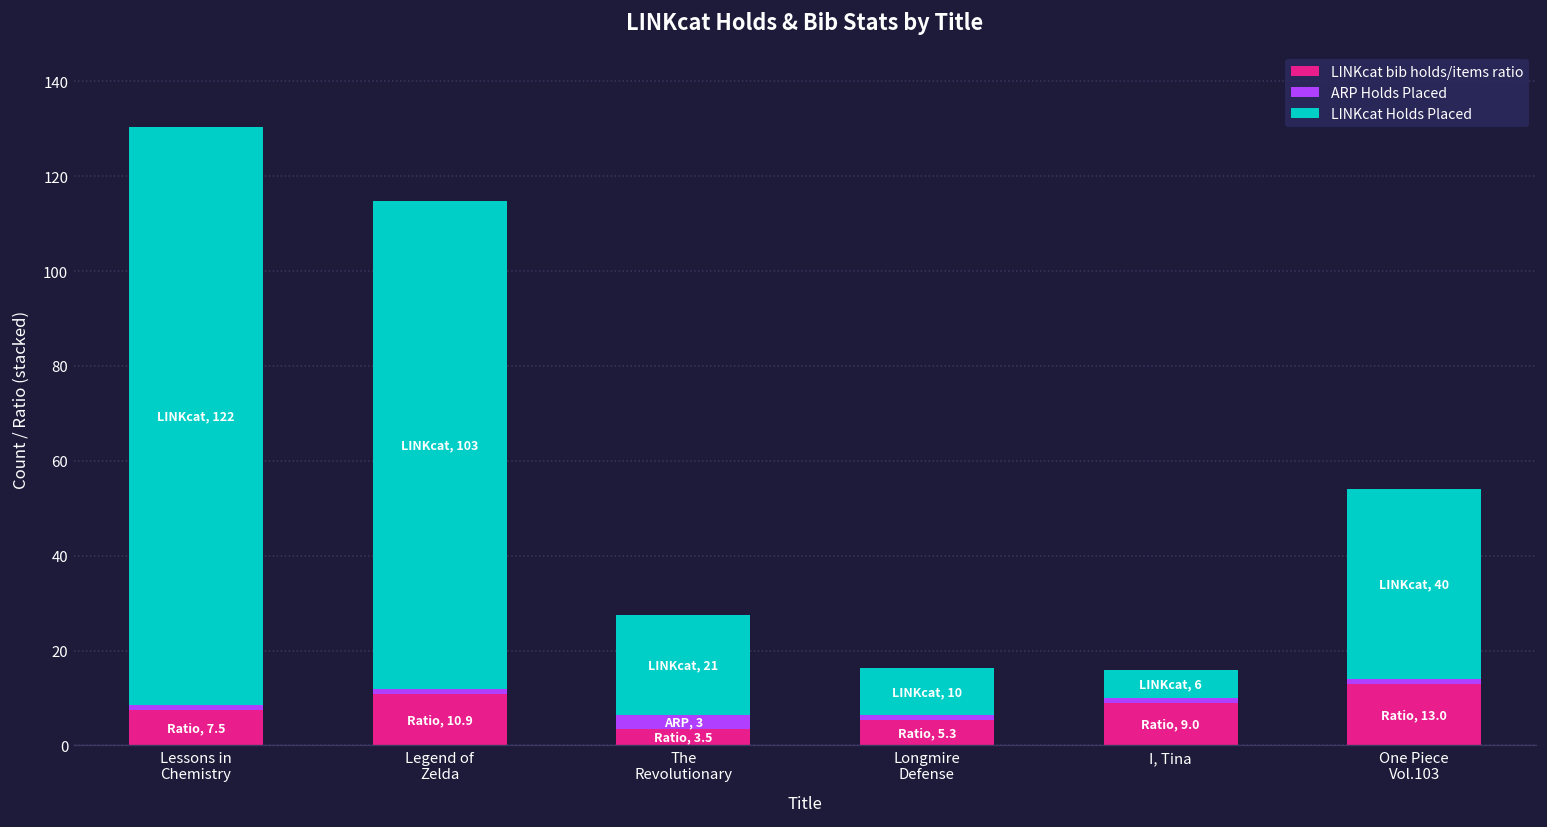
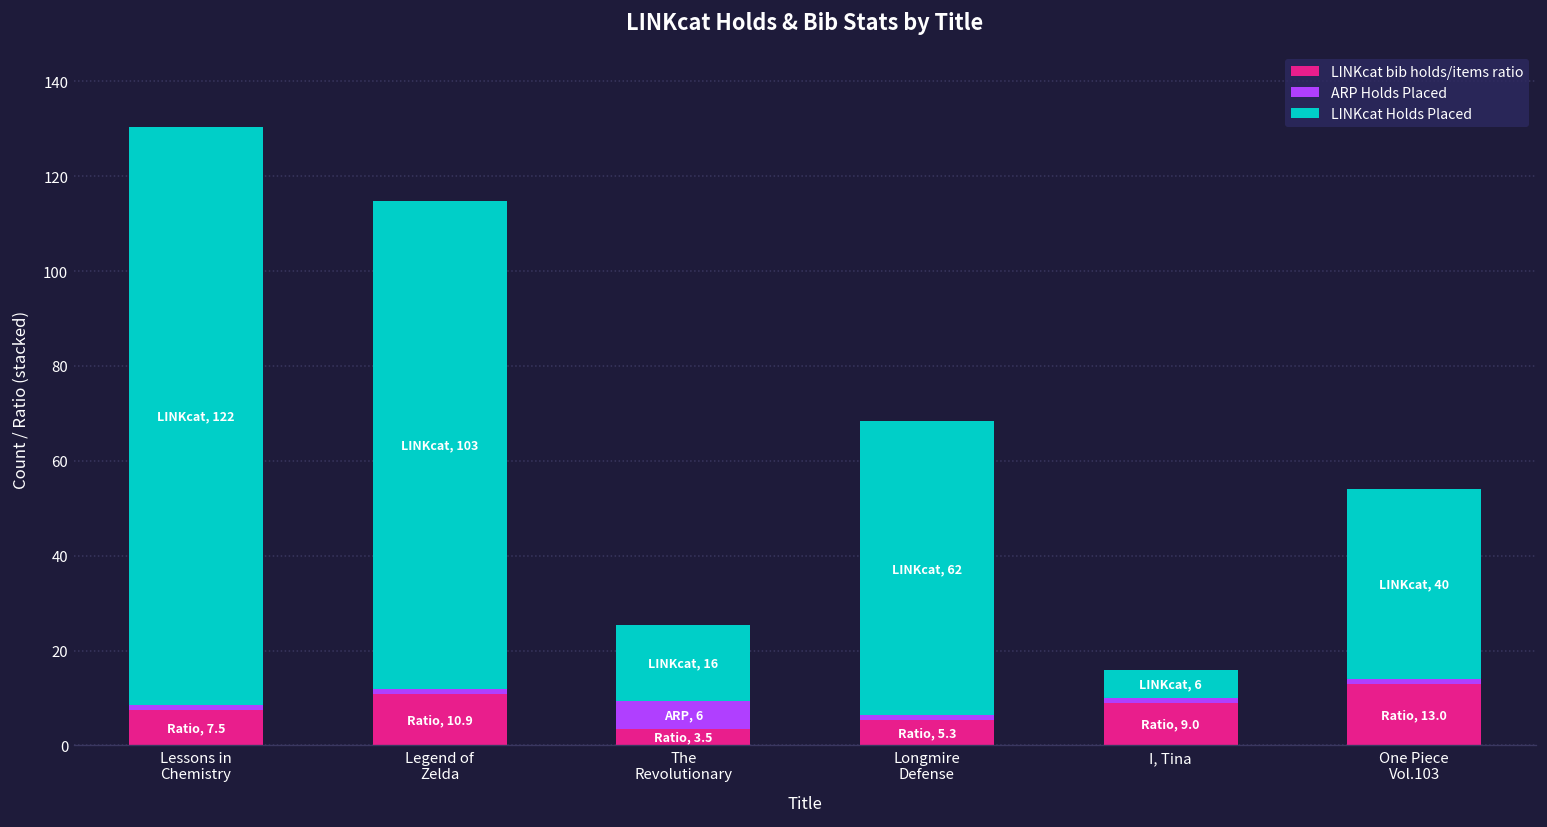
  {
    "LINKcat bib holds/items ratio": {
      "Lessons in Chemistry": 7.5,
      "Legend of Zelda": 10.9,
      "The Revolutionary": 3.5,
      "Longmire Defense": 5.3,
      "I, Tina": 9.0,
      "One Piece Vol.103": 13.0
    },
    "ARP Holds Placed": {
-     "The Revolutionary": 3
+     "The Revolutionary": 6
    },
    "LINKcat Holds Placed": {
      "Lessons in Chemistry": 122,
      "Legend of Zelda": 103,
-     "The Revolutionary": 21,
-     "Longmire Defense": 10,
+     "The Revolutionary": 16,
+     "Longmire Defense": 62,
      "I, Tina": 6,
      "One Piece Vol.103": 40
    }
  }
